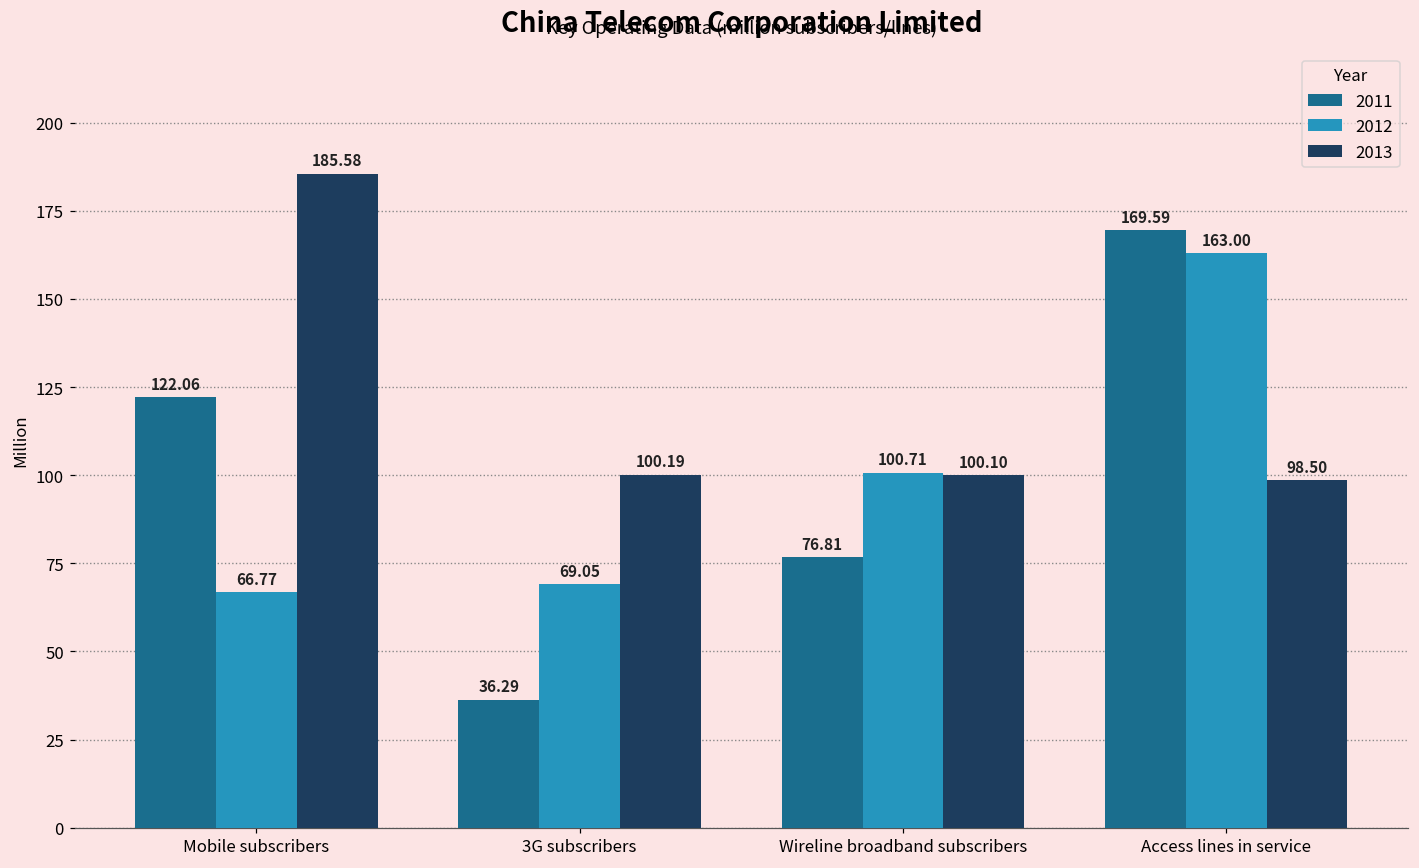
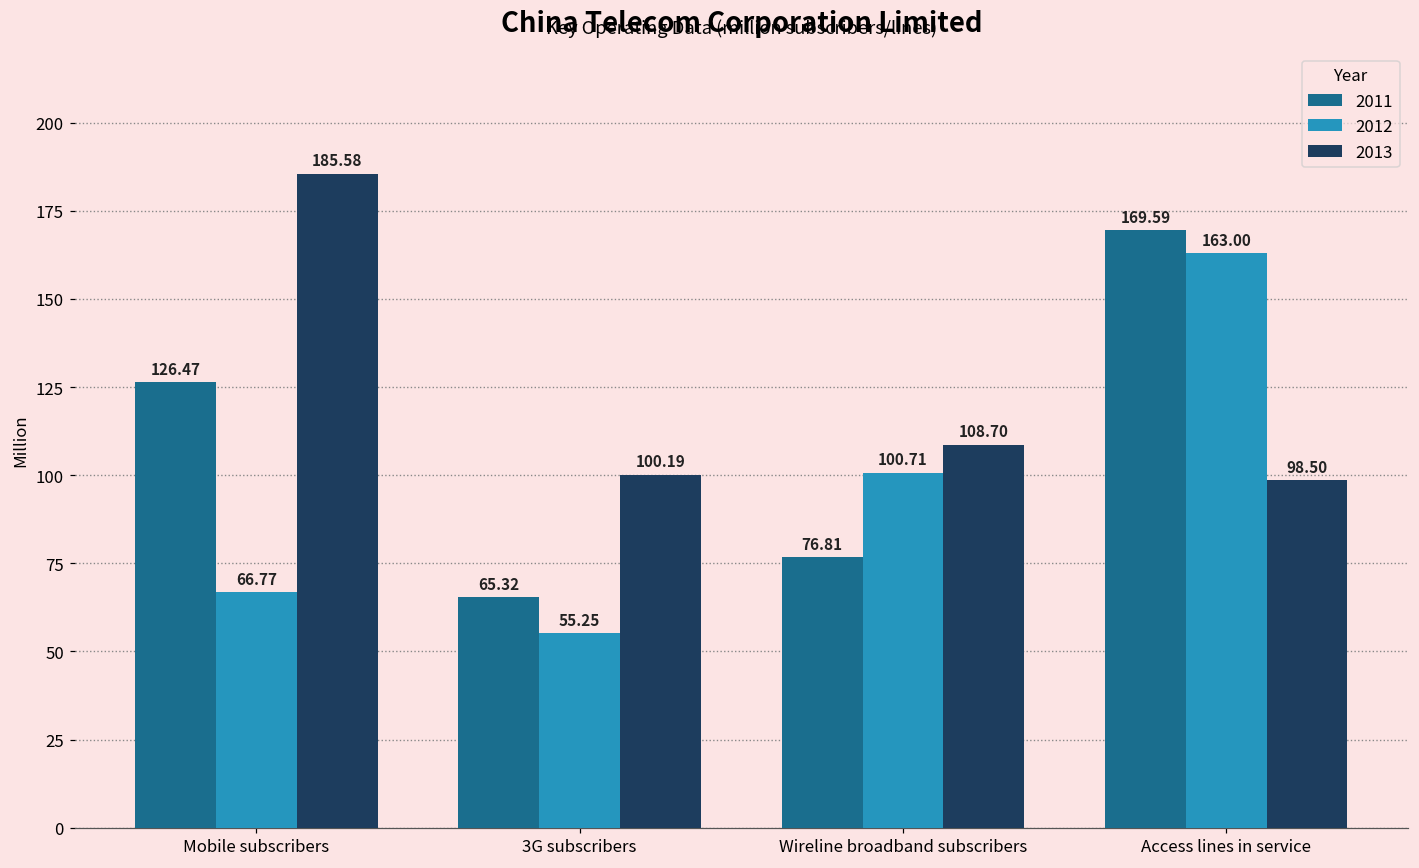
  {
    "2011": {
-     "Mobile subscribers": 122.06,
-     "3G subscribers": 36.29,
+     "Mobile subscribers": 126.47,
+     "3G subscribers": 65.32,
      "Wireline broadband subscribers": 76.81,
      "Access lines in service": 169.59
    },
    "2012": {
      "Mobile subscribers": 66.77,
-     "3G subscribers": 69.05,
+     "3G subscribers": 55.25,
      "Wireline broadband subscribers": 100.71,
      "Access lines in service": 163.00
    },
    "2013": {
      "Mobile subscribers": 185.58,
      "3G subscribers": 100.19,
-     "Wireline broadband subscribers": 100.10,
+     "Wireline broadband subscribers": 108.70,
      "Access lines in service": 98.50
    }
  }
